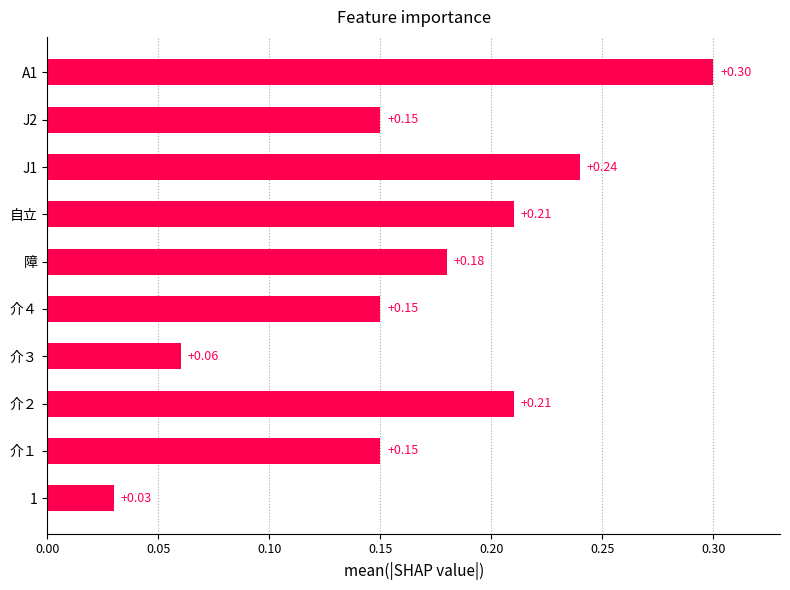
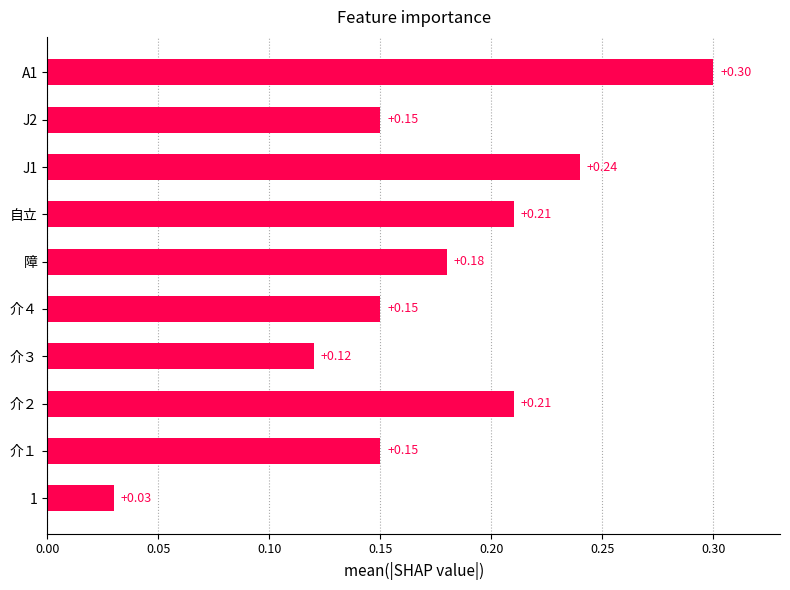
  {
    "A1": "+0.30",
    "J2": "+0.15",
    "J1": "+0.24",
    "自立": "+0.21",
    "障": "+0.18",
    "介４": "+0.15",
-   "介３": "+0.06",
+   "介３": "+0.12",
    "介２": "+0.21",
    "介１": "+0.15",
    "1": "+0.03"
  }
